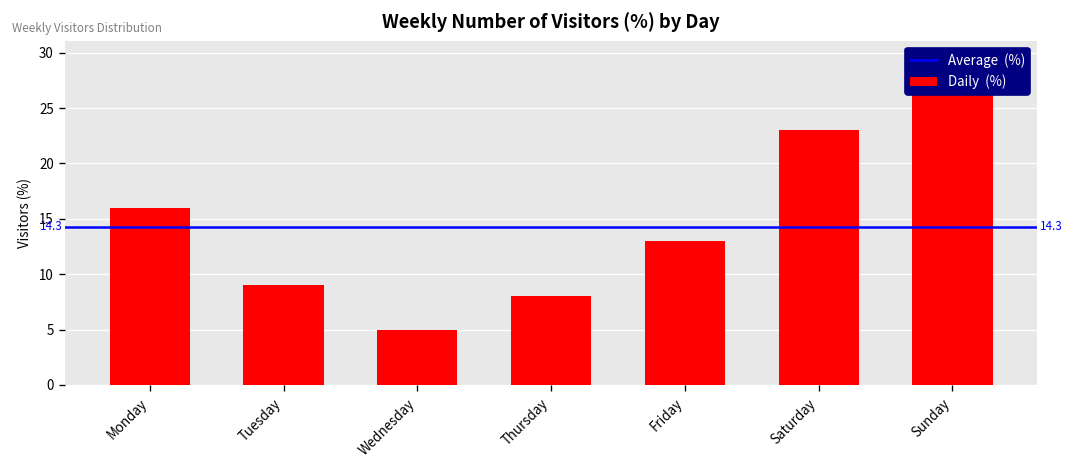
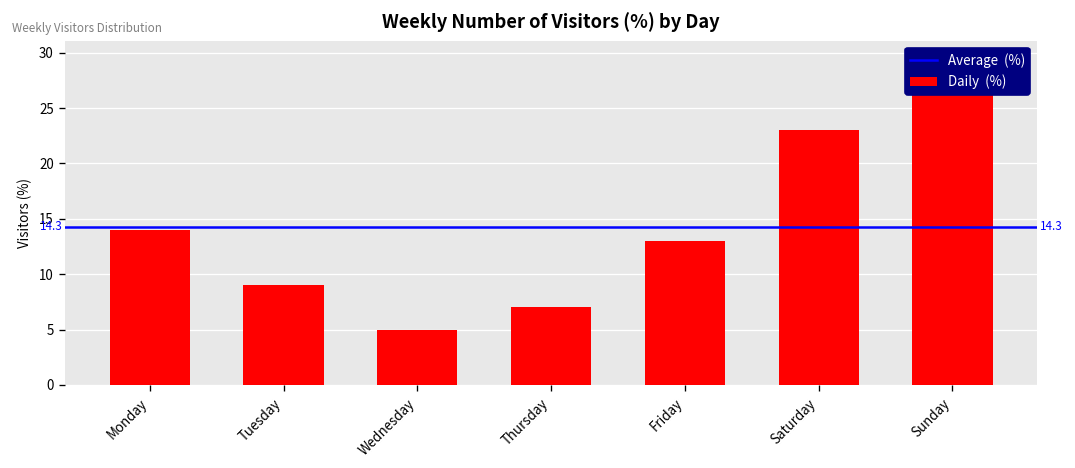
  {
-   "Monday": 16,
+   "Monday": 14,
    "Tuesday": 9,
    "Wednesday": 5,
-   "Thursday": 8,
+   "Thursday": 7,
    "Friday": 13,
    "Saturday": 23
  }
